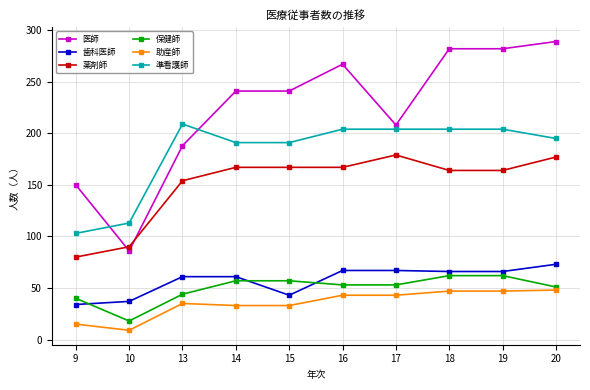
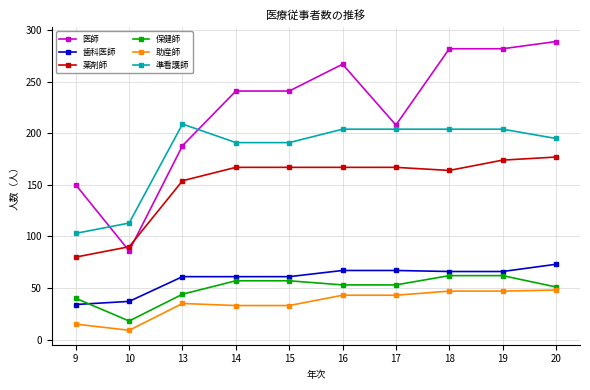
  {
    "医師": {
      "9": 150,
      "10": 86,
      "13": 188,
      "14": 241,
      "15": 241,
      "16": 267,
      "17": 208,
      "18": 282,
      "19": 282,
      "20": 289
    },
    "歯科医師": {
      "9": 34,
      "10": 37,
      "13": 61,
      "14": 61,
-     "15": 43,
+     "15": 61,
      "16": 67,
      "17": 67,
      "18": 66,
      "19": 66,
      "20": 73
    },
    "薬剤師": {
      "9": 80,
      "10": 90,
      "13": 154,
      "14": 167,
      "15": 167,
      "16": 167,
-     "17": 179,
+     "17": 167,
      "18": 164,
-     "19": 164,
+     "19": 174,
      "20": 177
    },
    "保健師": {
      "9": 40,
      "10": 18,
      "13": 44,
      "14": 57,
      "15": 57,
      "16": 53,
      "17": 53,
      "18": 62,
      "19": 62,
      "20": 51
    },
    "助産師": {
      "9": 15,
      "10": 9,
      "13": 35,
      "14": 33,
      "15": 33,
      "16": 43,
      "17": 43,
      "18": 47,
      "19": 47,
      "20": 48
    },
    "準看護師": {
      "9": 103,
      "10": 113,
      "13": 209,
      "14": 191,
      "15": 191,
      "16": 204,
      "17": 204,
      "18": 204,
      "19": 204,
      "20": 195
    }
  }
